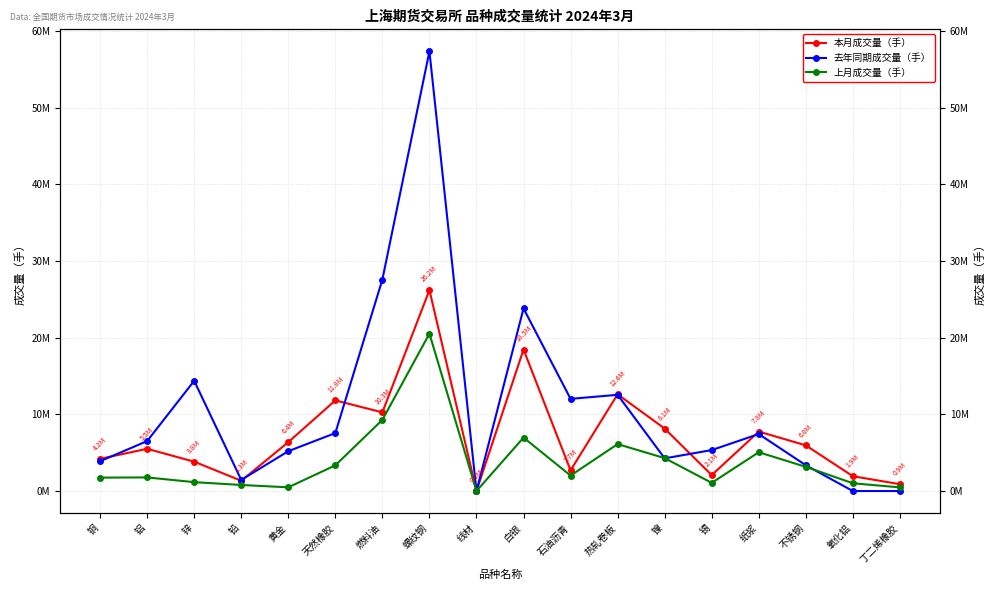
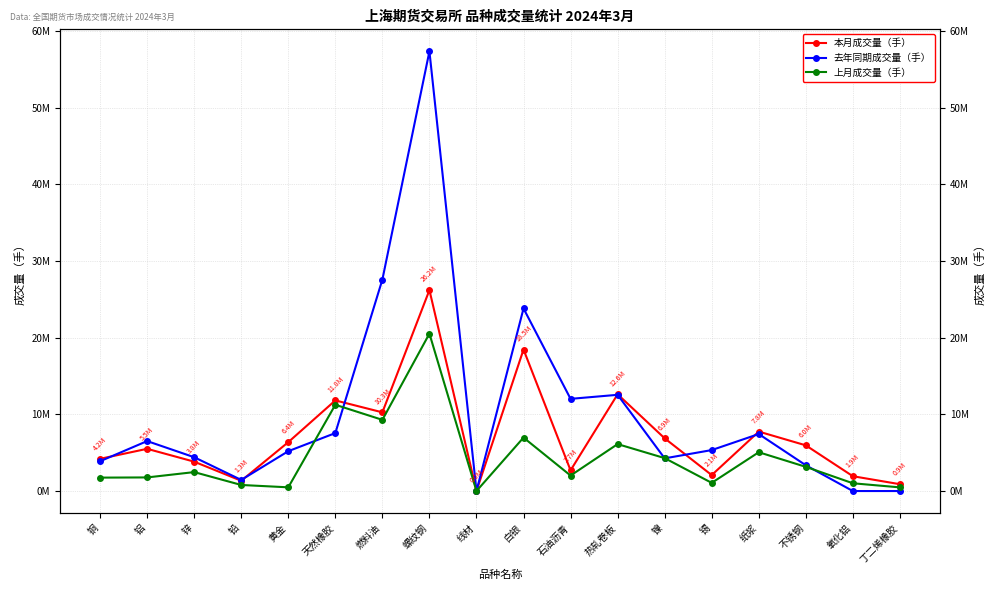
  {
    "本月成交量（手）": {
      "黄金": "6.4M",
      "天然橡胶": "11.8M",
      "燃料油": "10.3M",
      "螺纹钢": "26.2M",
      "白银": "18.5M",
      "石油沥青": "2.7M",
-     "镍": "8.1M",
+     "镍": "6.9M",
      "锡": "2.1M",
      "不锈钢": "6.0M",
      "氧化铝": "1.9M",
      "丁二烯橡胶": "0.9M"
    },
    "去年同期成交量（手）": {
-     "锌": "14000000",
+     "锌": "4000000",
      "黄金": "5000000",
      "天然橡胶": "8000000",
      "燃料油": "28000000",
      "螺纹钢": "57000000",
      "白银": "24000000",
      "石油沥青": "12000000",
      "氧化铝": "0",
      "丁二烯橡胶": "0"
    },
    "上月成交量（手）": {
      "铜": "2000000",
      "铝": "2000000",
-     "锌": "1000000",
+     "锌": "2000000",
      "铅": "1000000",
      "黄金": "0",
-     "天然橡胶": "3000000",
+     "天然橡胶": "11000000",
      "燃料油": "9000000",
      "螺纹钢": "21000000",
      "白银": "7000000",
      "石油沥青": "2000000",
      "热轧卷板": "6000000",
      "锡": "1000000",
      "纸浆": "5000000",
      "氧化铝": "1000000",
      "丁二烯橡胶": "0"
    }
  }
